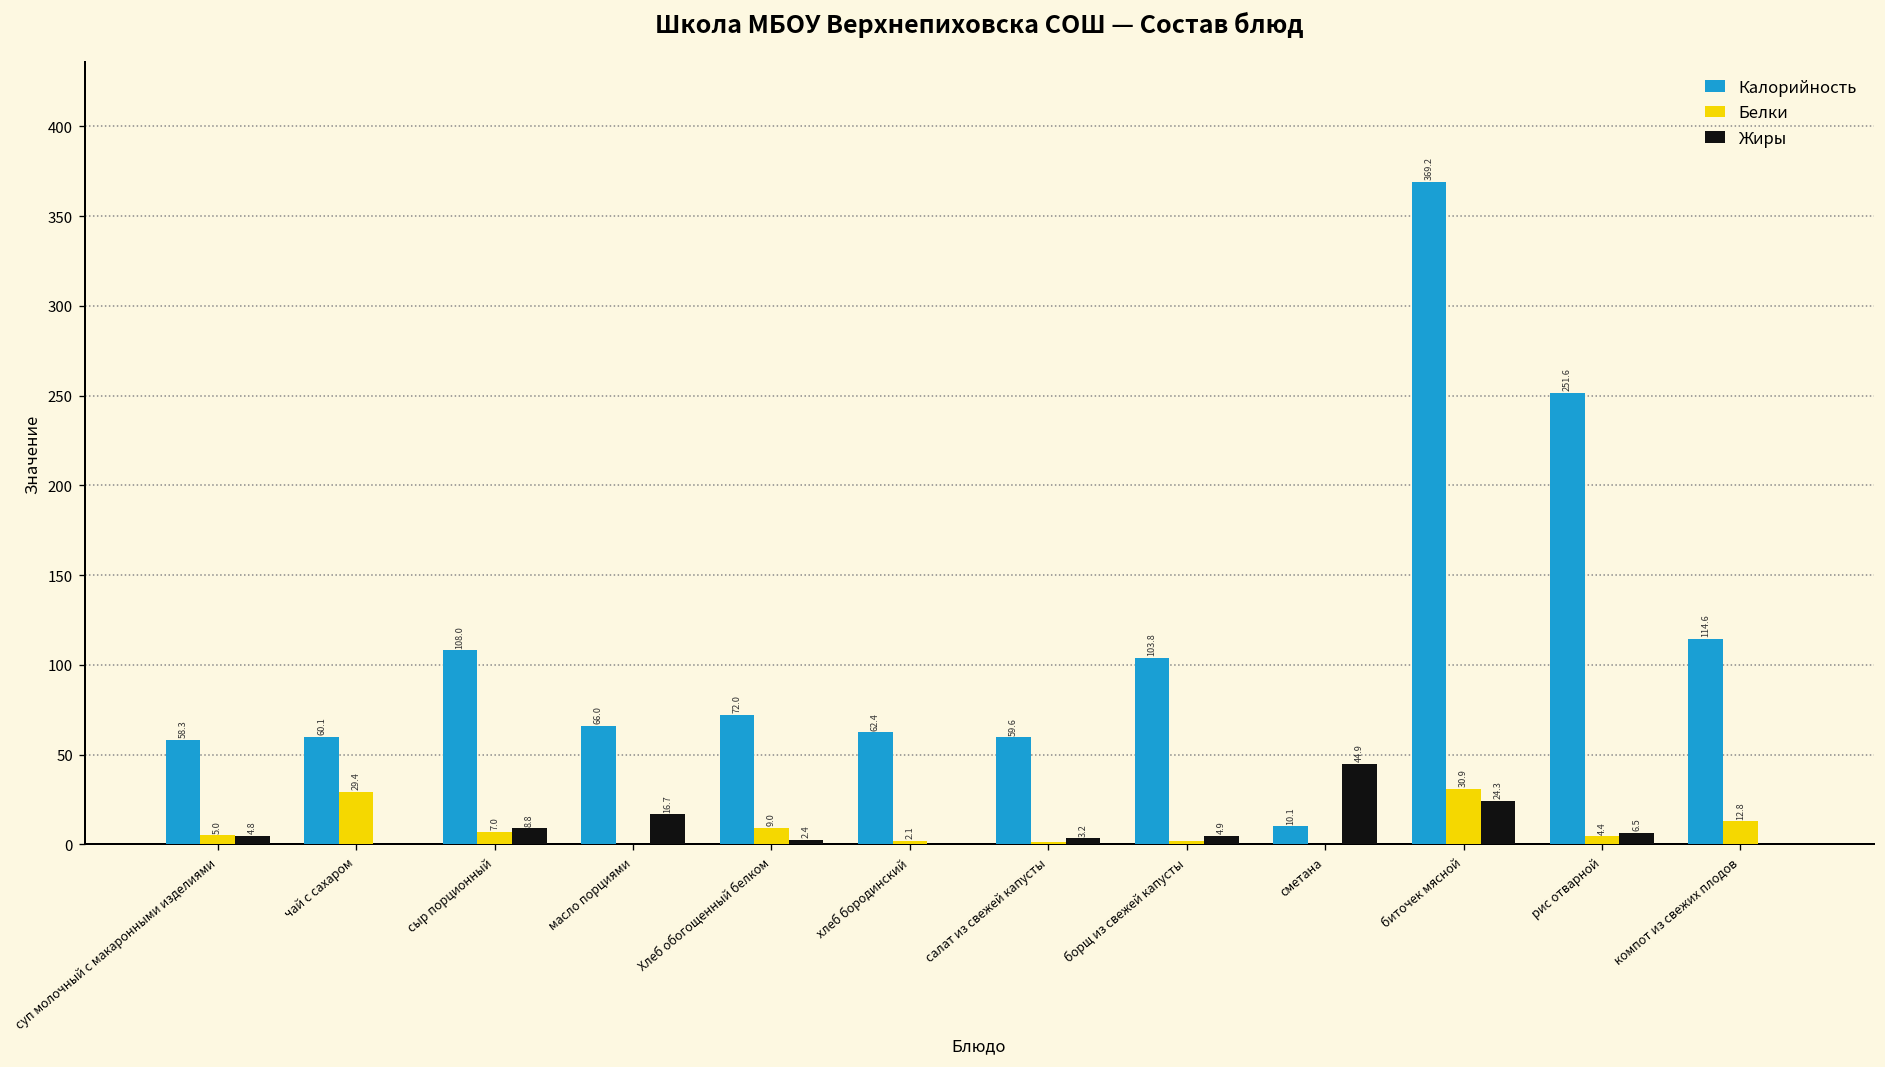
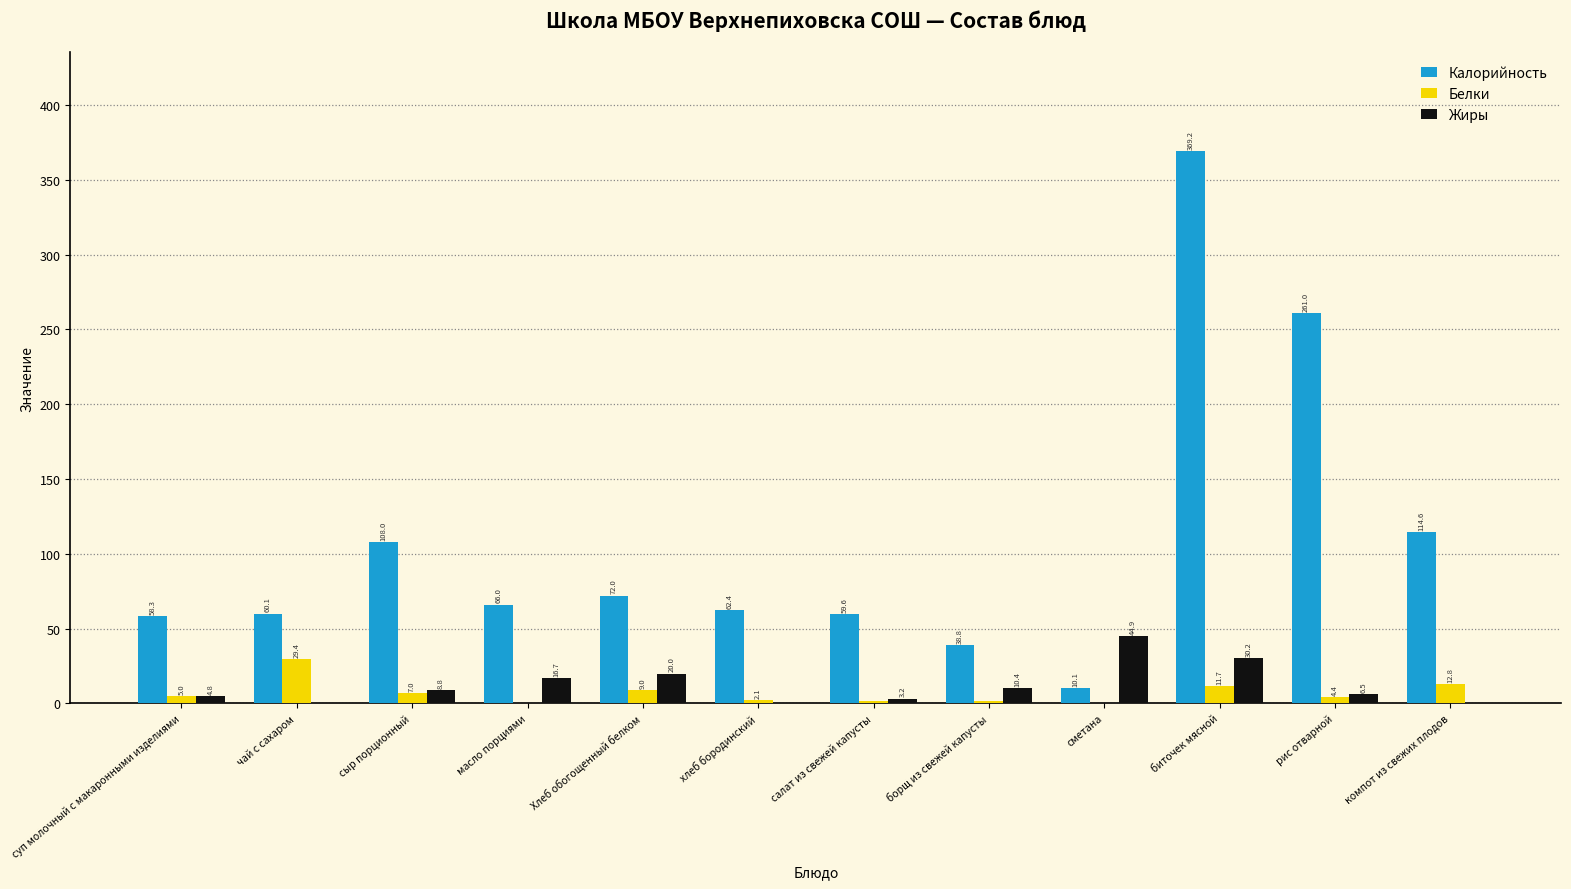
  {
    "Калорийность": {
      "суп молочный с макаронными изделиями": 58.3,
      "чай с сахаром": 60.1,
      "сыр порционный": 108.0,
      "масло порциями": 66.0,
      "Хлеб обогощенный белком": 72.0,
      "хлеб бородинский": 62.4,
      "салат из свежей капусты": 59.6,
-     "борщ из свежей капусты": 103.8,
+     "борщ из свежей капусты": 38.8,
      "сметана": 10.1,
      "биточек мясной": 369.2,
-     "рис отварной": 251.6,
+     "рис отварной": 261.0,
      "компот из свежих плодов": 114.6
    },
    "Белки": {
      "суп молочный с макаронными изделиями": 5.0,
      "чай с сахаром": 29.4,
      "сыр порционный": 7.0,
      "Хлеб обогощенный белком": 9.0,
      "хлеб бородинский": 2.1,
-     "биточек мясной": 30.9,
+     "биточек мясной": 11.7,
      "рис отварной": 4.4,
      "компот из свежих плодов": 12.8
    },
    "Жиры": {
      "суп молочный с макаронными изделиями": 4.8,
      "сыр порционный": 8.8,
      "масло порциями": 16.7,
-     "Хлеб обогощенный белком": 2.4,
+     "Хлеб обогощенный белком": 20.0,
      "салат из свежей капусты": 3.2,
-     "борщ из свежей капусты": 4.9,
+     "борщ из свежей капусты": 10.4,
      "сметана": 44.9,
-     "биточек мясной": 24.3,
+     "биточек мясной": 30.2,
      "рис отварной": 6.5
    }
  }
